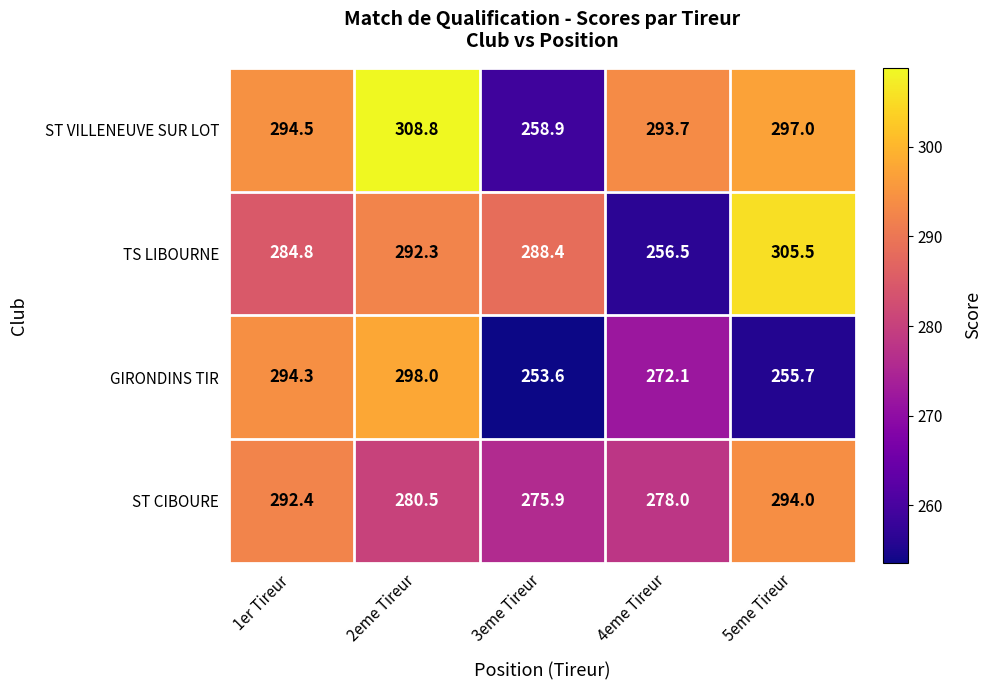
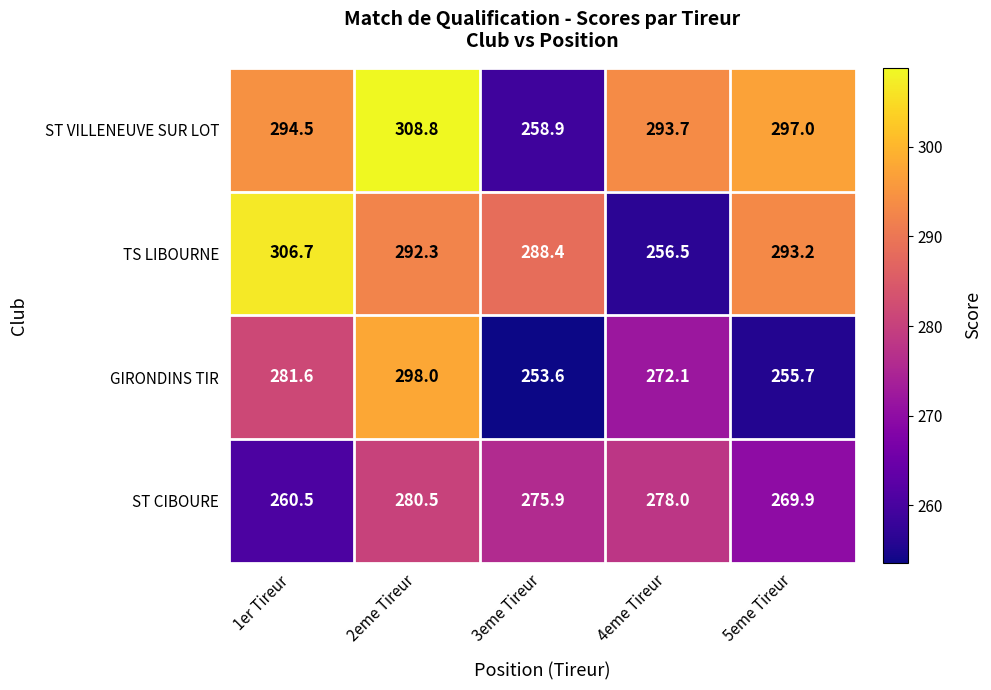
  {
    "ST VILLENEUVE SUR LOT": {
      "1er Tireur": 294.5,
      "2eme Tireur": 308.8,
      "3eme Tireur": 258.9,
      "4eme Tireur": 293.7,
      "5eme Tireur": 297.0
    },
    "TS LIBOURNE": {
-     "1er Tireur": 284.8,
+     "1er Tireur": 306.7,
      "2eme Tireur": 292.3,
      "3eme Tireur": 288.4,
      "4eme Tireur": 256.5,
-     "5eme Tireur": 305.5
+     "5eme Tireur": 293.2
    },
    "GIRONDINS TIR": {
-     "1er Tireur": 294.3,
+     "1er Tireur": 281.6,
      "2eme Tireur": 298.0,
      "3eme Tireur": 253.6,
      "4eme Tireur": 272.1,
      "5eme Tireur": 255.7
    },
    "ST CIBOURE": {
-     "1er Tireur": 292.4,
+     "1er Tireur": 260.5,
      "2eme Tireur": 280.5,
      "3eme Tireur": 275.9,
      "4eme Tireur": 278.0,
-     "5eme Tireur": 294.0
+     "5eme Tireur": 269.9
    }
  }
